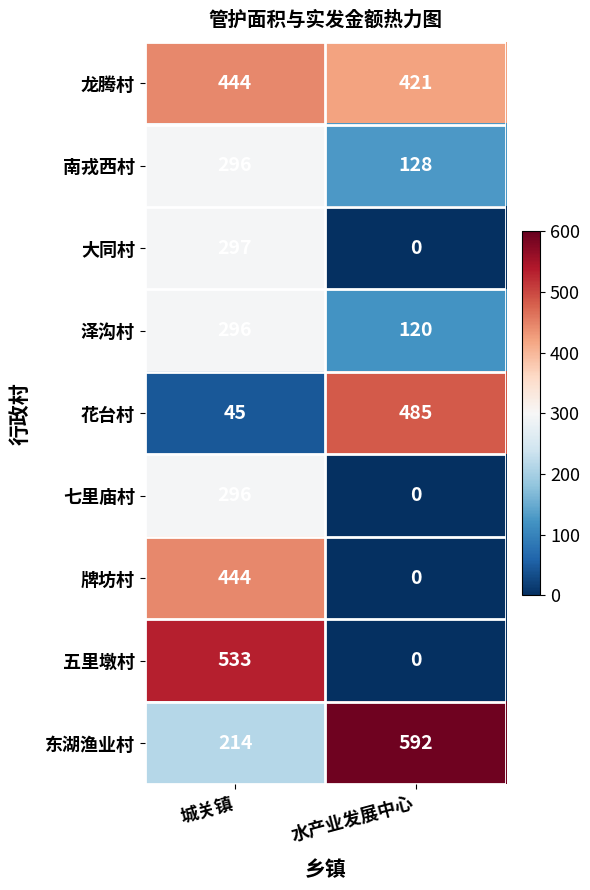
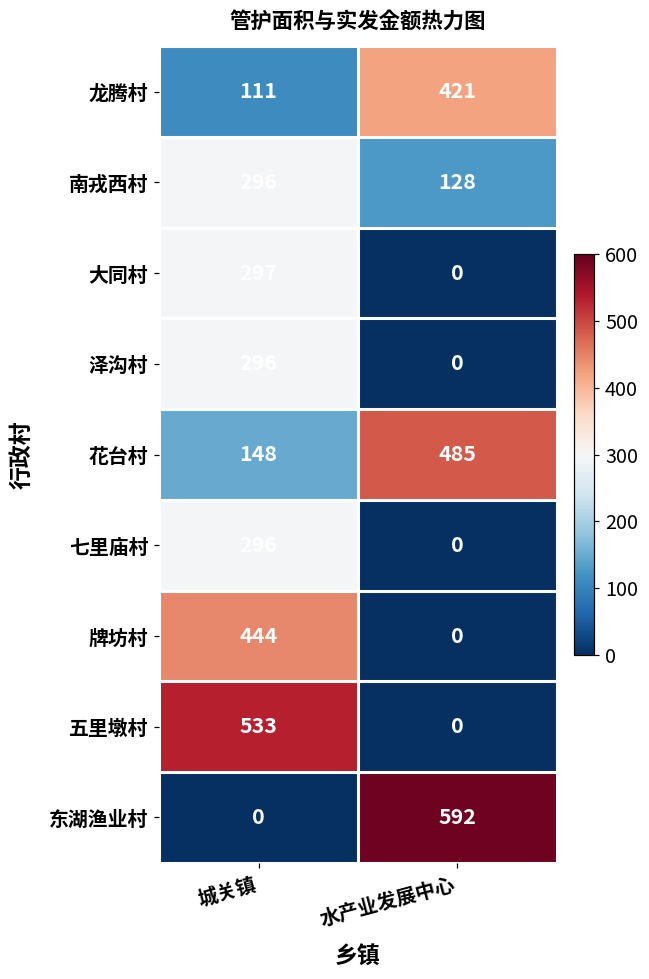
  {
    "龙腾村": {
-     "城关镇": 444,
+     "城关镇": 111,
      "水产业发展中心": 421
    },
    "南戎西村": {
      "水产业发展中心": 128
    },
    "大同村": {
      "水产业发展中心": 0
    },
    "泽沟村": {
-     "水产业发展中心": 120
+     "水产业发展中心": 0
    },
    "花台村": {
-     "城关镇": 45,
+     "城关镇": 148,
      "水产业发展中心": 485
    },
    "七里庙村": {
      "水产业发展中心": 0
    },
    "牌坊村": {
      "城关镇": 444,
      "水产业发展中心": 0
    },
    "五里墩村": {
      "城关镇": 533,
      "水产业发展中心": 0
    },
    "东湖渔业村": {
-     "城关镇": 214,
+     "城关镇": 0,
      "水产业发展中心": 592
    }
  }
